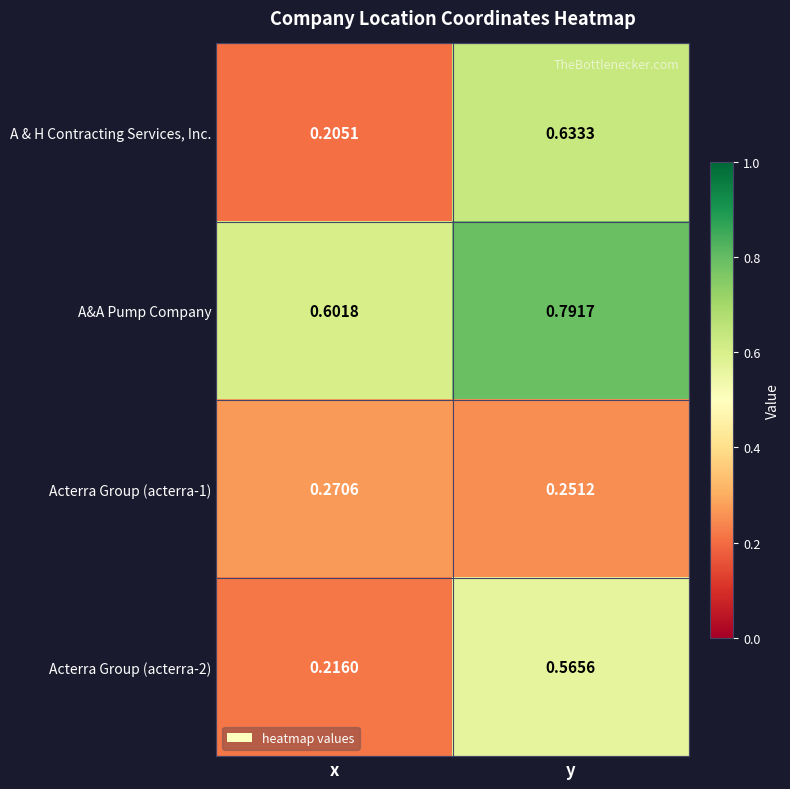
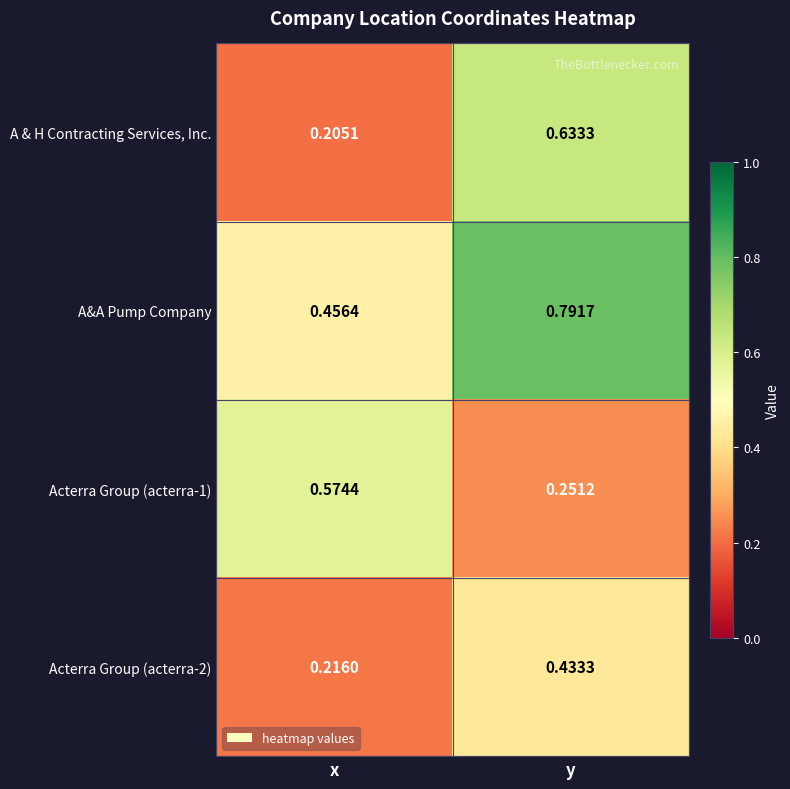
  {
    "A & H Contracting Services, Inc.": {
      "x": 0.2051
    },
    "A&A Pump Company": {
-     "x": 0.6018,
+     "x": 0.4564,
      "y": 0.7917
    },
    "Acterra Group (acterra-1)": {
-     "x": 0.2706,
+     "x": 0.5744,
      "y": 0.2512
    },
    "Acterra Group (acterra-2)": {
      "x": 0.2160,
-     "y": 0.5656
+     "y": 0.4333
    }
  }
